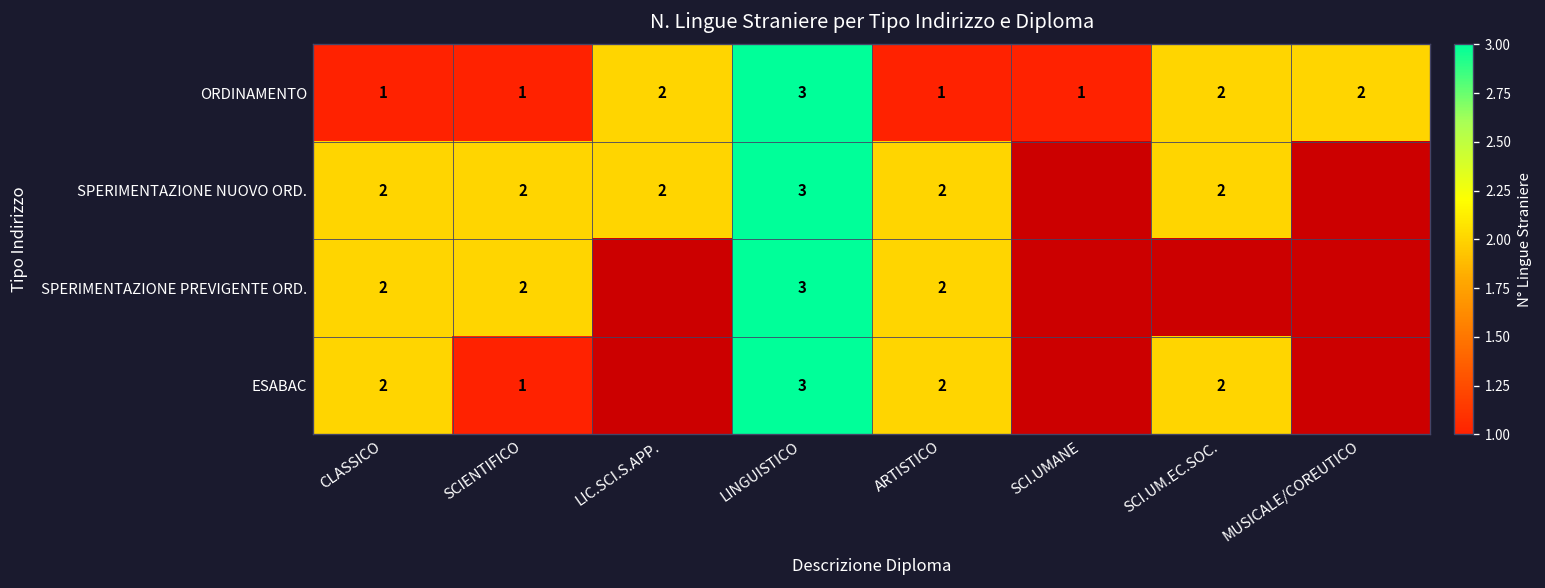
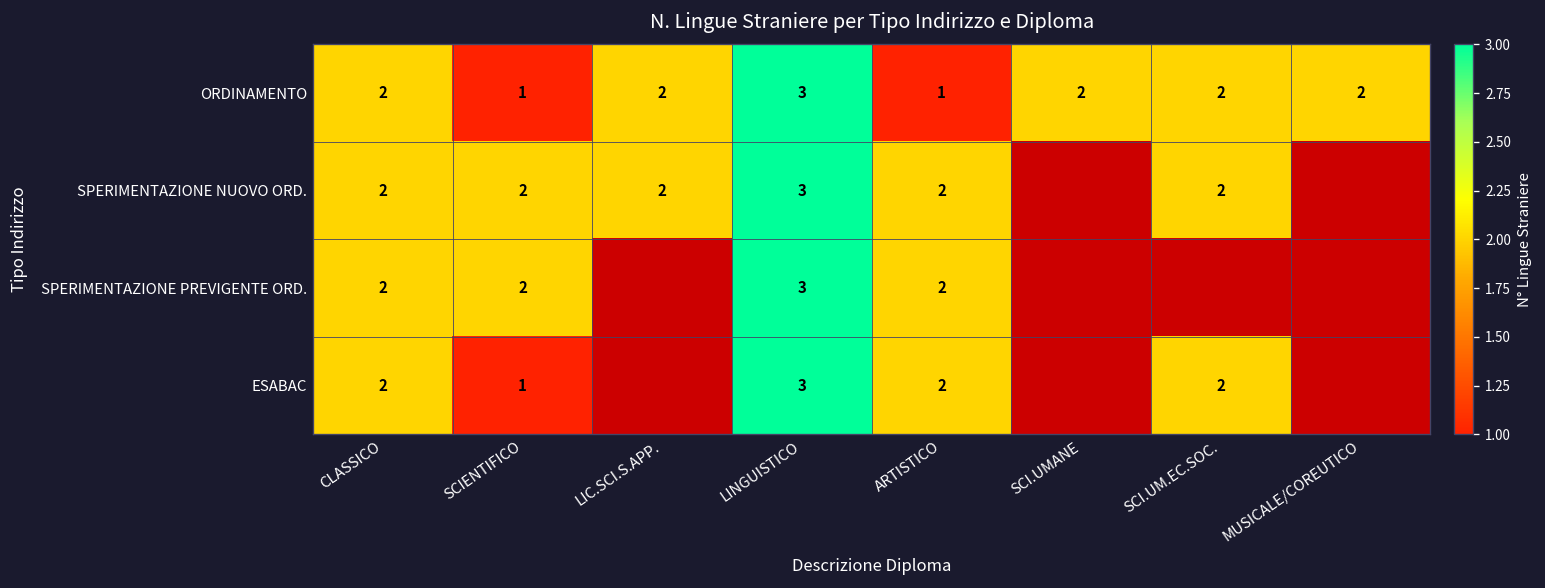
  {
    "ORDINAMENTO": {
-     "CLASSICO": 1,
+     "CLASSICO": 2,
      "SCIENTIFICO": 1,
      "LIC.SCI.S.APP.": 2,
      "LINGUISTICO": 3,
      "ARTISTICO": 1,
-     "SCI.UMANE": 1,
+     "SCI.UMANE": 2,
      "SCI.UM.EC.SOC.": 2,
      "MUSICALE/COREUTICO": 2
    },
    "SPERIMENTAZIONE NUOVO ORD.": {
      "CLASSICO": 2,
      "SCIENTIFICO": 2,
      "LIC.SCI.S.APP.": 2,
      "LINGUISTICO": 3,
      "ARTISTICO": 2,
      "SCI.UM.EC.SOC.": 2
    },
    "SPERIMENTAZIONE PREVIGENTE ORD.": {
      "CLASSICO": 2,
      "SCIENTIFICO": 2,
      "LINGUISTICO": 3,
      "ARTISTICO": 2
    },
    "ESABAC": {
      "CLASSICO": 2,
      "SCIENTIFICO": 1,
      "LINGUISTICO": 3,
      "ARTISTICO": 2,
      "SCI.UM.EC.SOC.": 2
    }
  }
